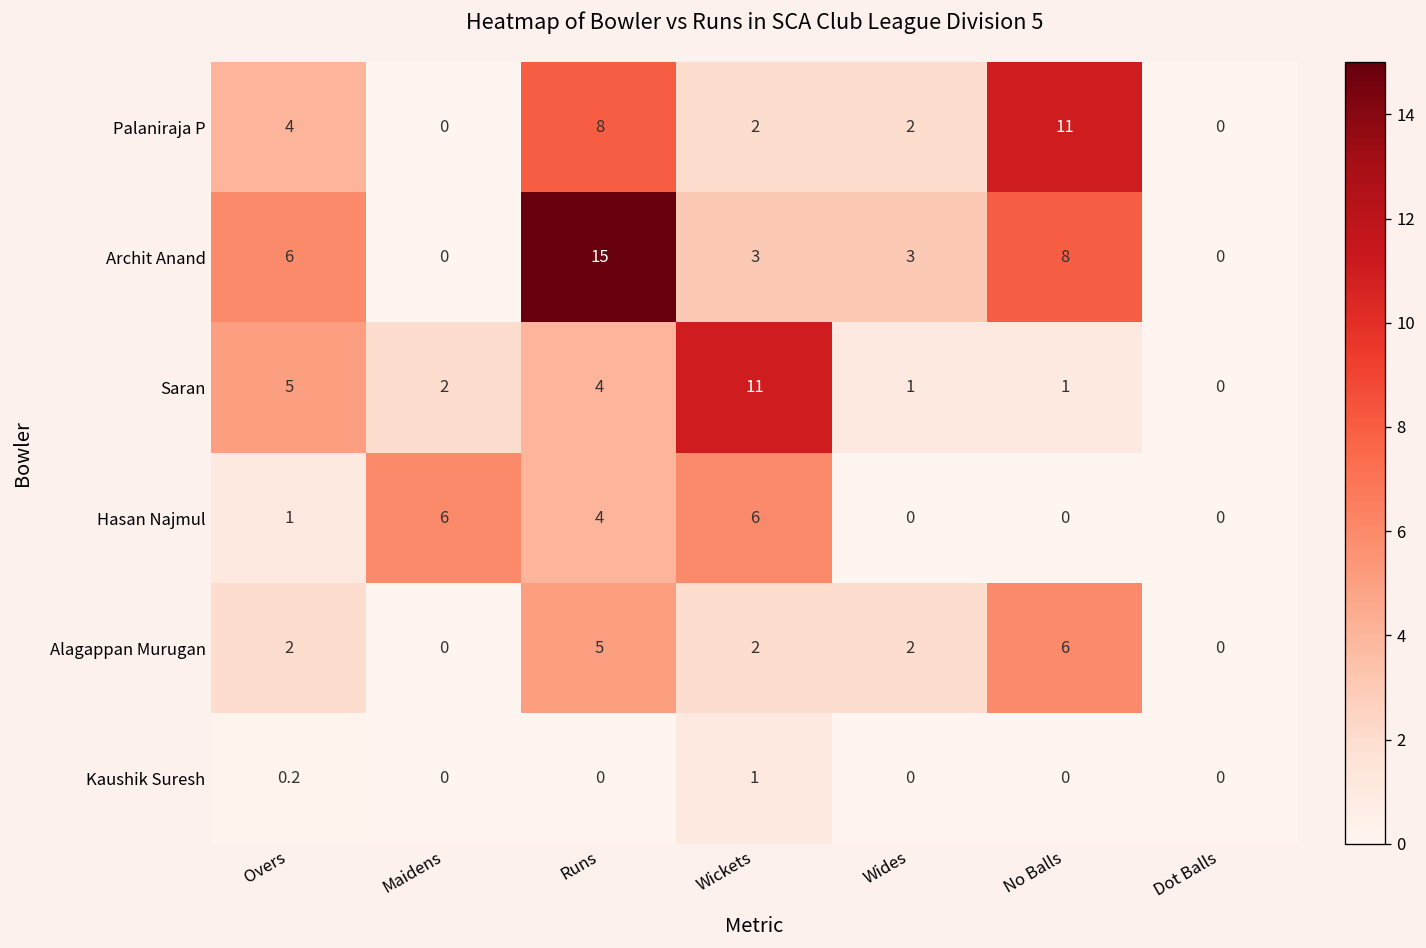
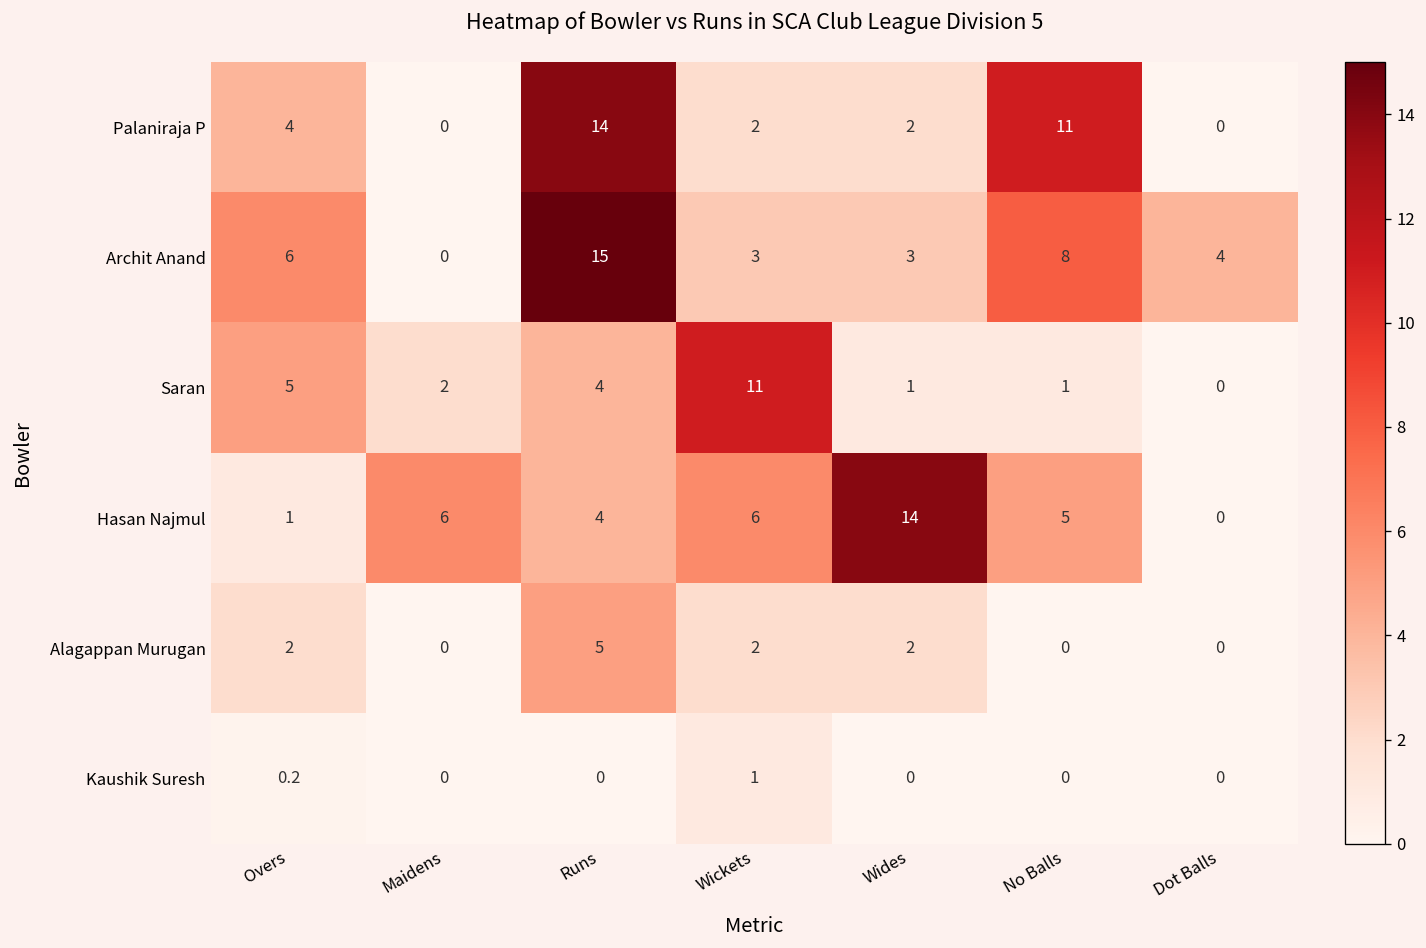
  {
    "Palaniraja P": {
      "Overs": 4,
      "Maidens": 0,
-     "Runs": 8,
+     "Runs": 14,
      "Wickets": 2,
      "Wides": 2,
      "No Balls": 11,
      "Dot Balls": 0
    },
    "Archit Anand": {
      "Overs": 6,
      "Maidens": 0,
      "Runs": 15,
      "Wickets": 3,
      "Wides": 3,
      "No Balls": 8,
-     "Dot Balls": 0
+     "Dot Balls": 4
    },
    "Saran": {
      "Overs": 5,
      "Maidens": 2,
      "Runs": 4,
      "Wickets": 11,
      "Wides": 1,
      "No Balls": 1,
      "Dot Balls": 0
    },
    "Hasan Najmul": {
      "Overs": 1,
      "Maidens": 6,
      "Runs": 4,
      "Wickets": 6,
-     "Wides": 0,
-     "No Balls": 0,
+     "Wides": 14,
+     "No Balls": 5,
      "Dot Balls": 0
    },
    "Alagappan Murugan": {
      "Overs": 2,
      "Maidens": 0,
      "Runs": 5,
      "Wickets": 2,
      "Wides": 2,
-     "No Balls": 6,
+     "No Balls": 0,
      "Dot Balls": 0
    },
    "Kaushik Suresh": {
      "Overs": 0.2,
      "Maidens": 0,
      "Runs": 0,
      "Wickets": 1,
      "Wides": 0,
      "No Balls": 0,
      "Dot Balls": 0
    }
  }
